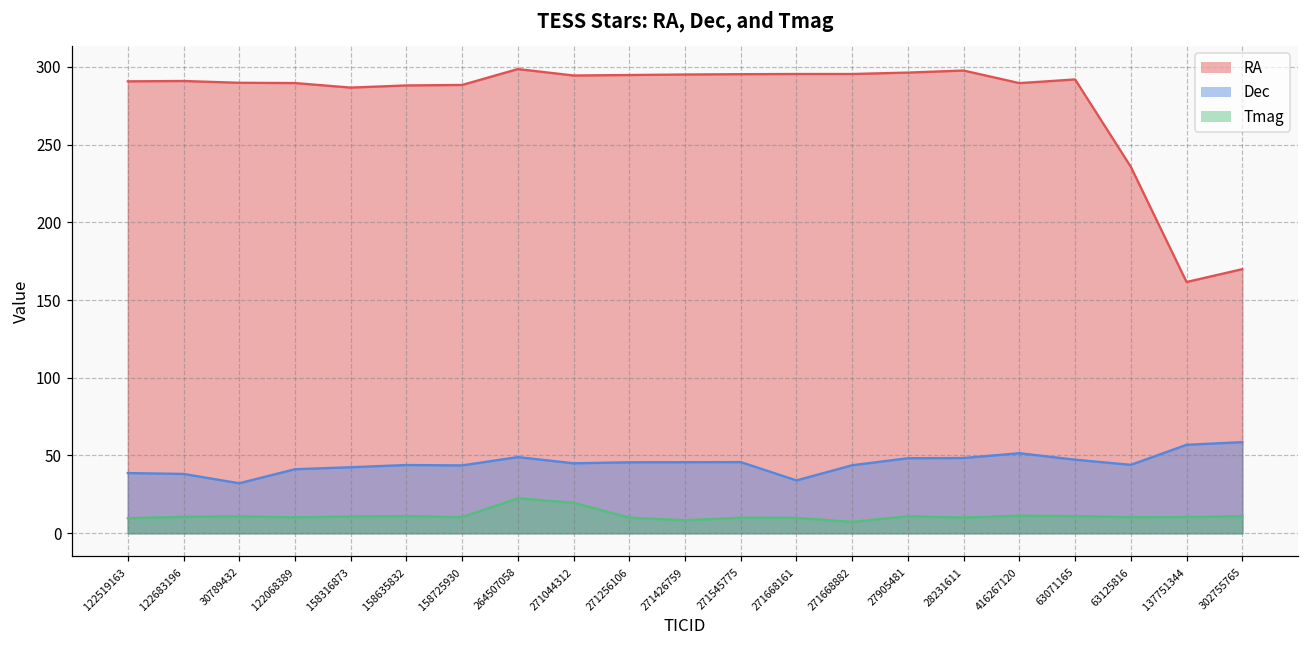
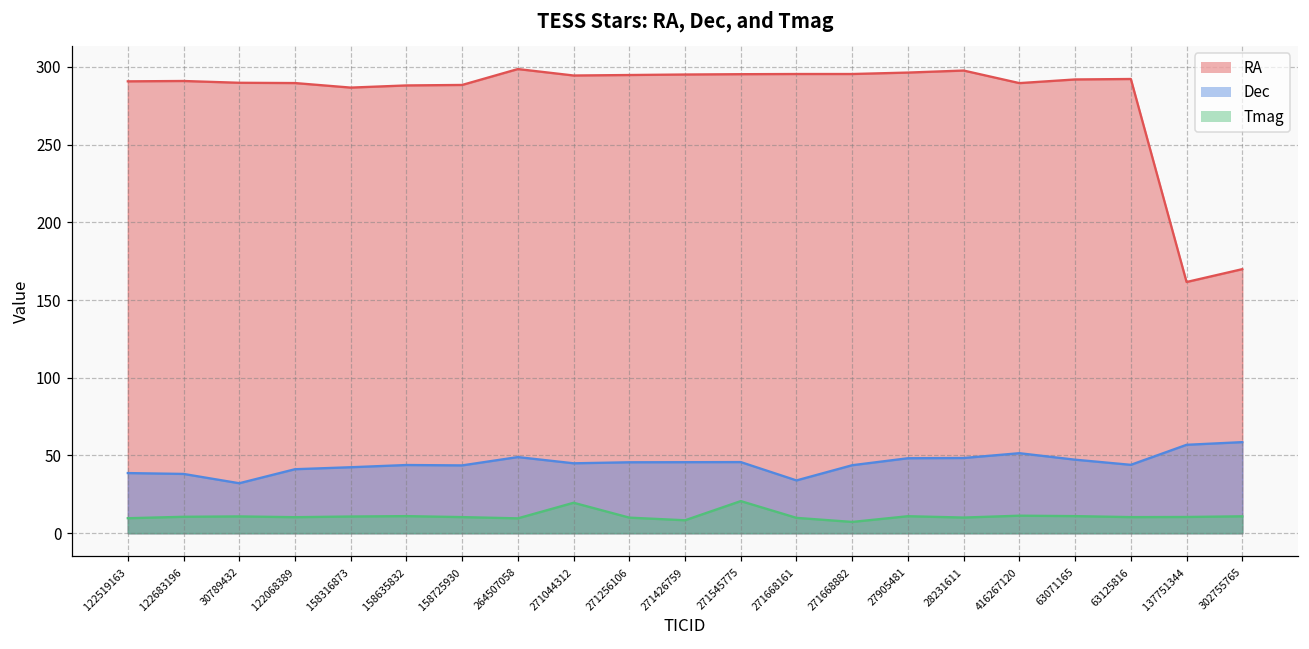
  {
    "RA": {
      "122519163": 291,
      "122683196": 291,
      "30789432": 290,
      "122068389": 290,
      "158316873": 287,
      "158635832": 288,
      "158725930": 288,
      "264507058": 299,
      "271044312": 294,
      "271256106": 295,
      "271426759": 295,
      "271545775": 295,
      "271668161": 295,
      "271668882": 295,
      "27905481": 296,
      "28231611": 298,
      "416267120": 290,
      "63071165": 292,
-     "63125816": 236,
+     "63125816": 292,
      "137751344": 162,
      "302755765": 170
    },
    "Dec": {
      "122519163": 39,
      "122683196": 38,
      "30789432": 32,
      "122068389": 41,
      "158316873": 42,
      "158635832": 44,
      "158725930": 44,
      "264507058": 49,
      "271044312": 45,
      "271256106": 46,
      "271426759": 46,
      "271545775": 46,
      "271668161": 34,
      "271668882": 44,
      "27905481": 48,
      "28231611": 48,
      "416267120": 51,
      "63071165": 47,
      "63125816": 44,
      "137751344": 57,
      "302755765": 59
    },
    "Tmag": {
      "122519163": 10,
      "122683196": 11,
      "30789432": 11,
      "122068389": 10,
      "158316873": 11,
      "158635832": 11,
      "158725930": 10,
-     "264507058": 22,
+     "264507058": 10,
      "271044312": 20,
      "271256106": 10,
      "271426759": 8,
-     "271545775": 10,
+     "271545775": 21,
      "271668161": 10,
      "271668882": 7,
      "27905481": 11,
      "28231611": 10,
      "416267120": 11,
      "63071165": 11,
      "63125816": 10,
      "137751344": 10,
      "302755765": 11
    }
  }
